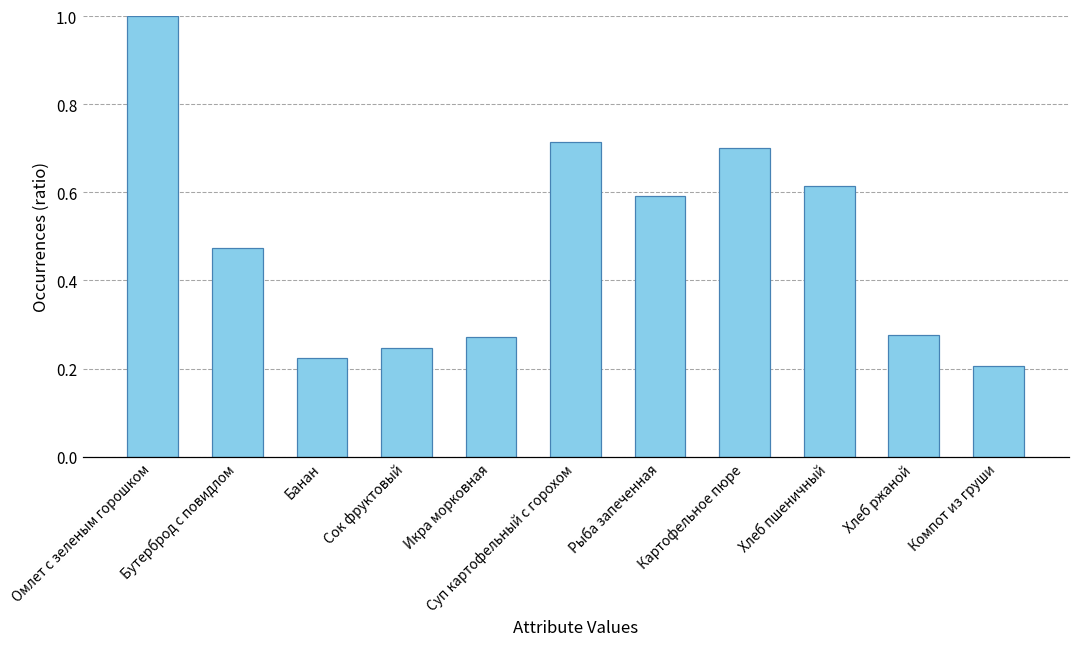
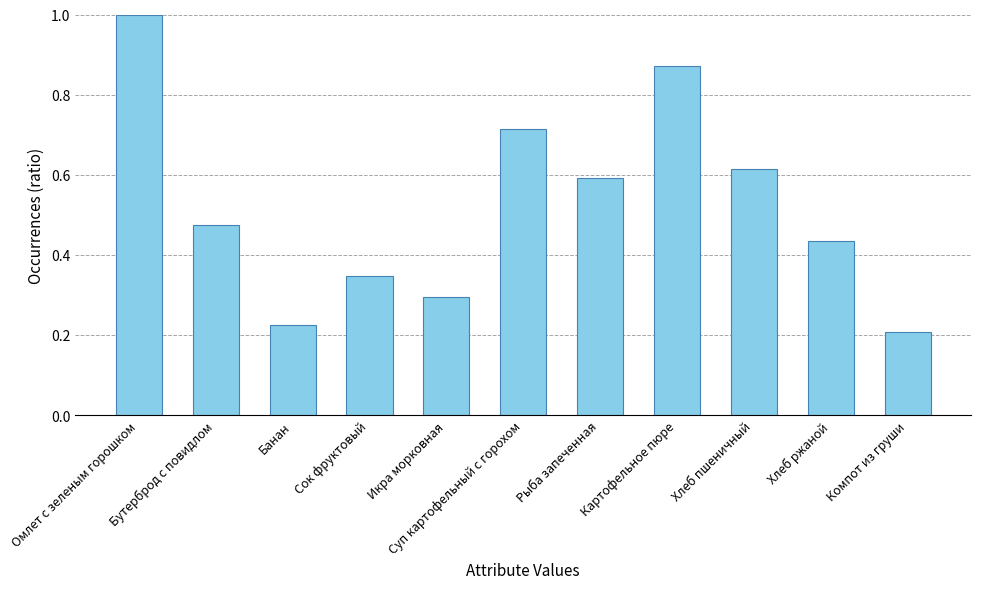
  {
    "Омлет с зеленым горошком": 1.00,
    "Бутерброд с повидлом": 0.47,
    "Банан": 0.22,
-   "Сок фруктовый": 0.25,
-   "Икра морковная": 0.27,
+   "Сок фруктовый": 0.35,
+   "Икра морковная": 0.29,
    "Суп картофельный с горохом": 0.71,
    "Рыба запеченная": 0.59,
-   "Картофельное пюре": 0.70,
+   "Картофельное пюре": 0.87,
    "Хлеб пшеничный": 0.61,
-   "Хлеб ржаной": 0.28,
+   "Хлеб ржаной": 0.43,
    "Компот из груши": 0.21
  }
